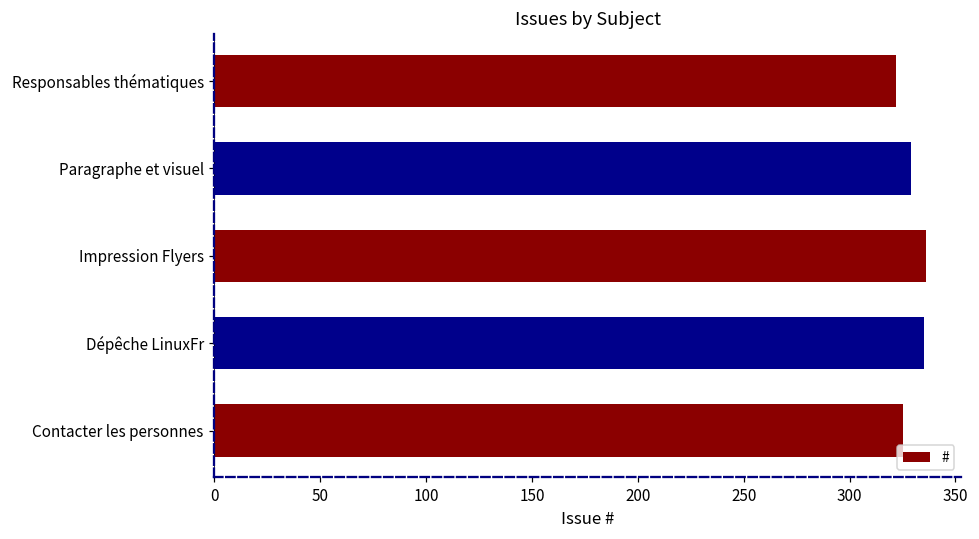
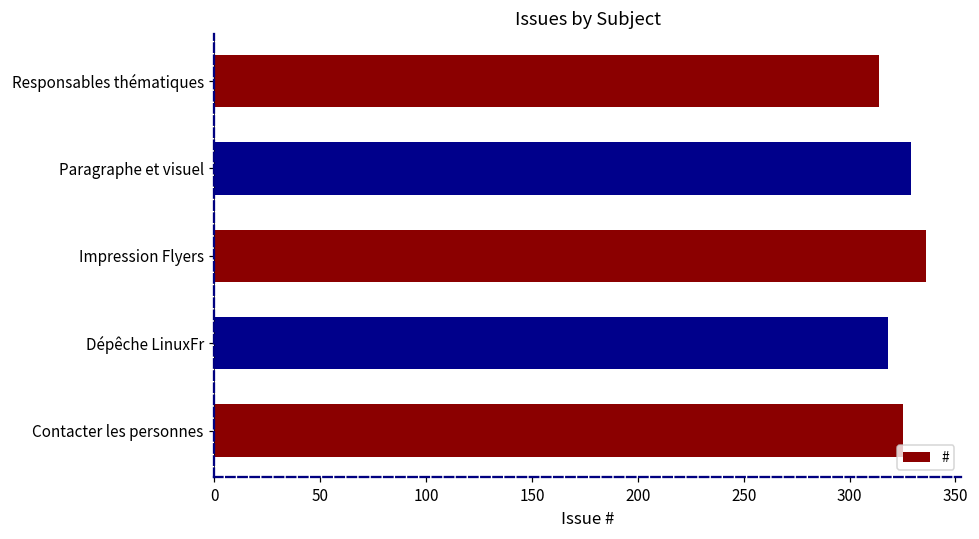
  {
-   "Responsables thématiques": 322,
+   "Responsables thématiques": 314,
    "Paragraphe et visuel": 329,
    "Impression Flyers": 336,
-   "Dépêche LinuxFr": 335,
+   "Dépêche LinuxFr": 318,
    "Contacter les personnes": 325
  }
